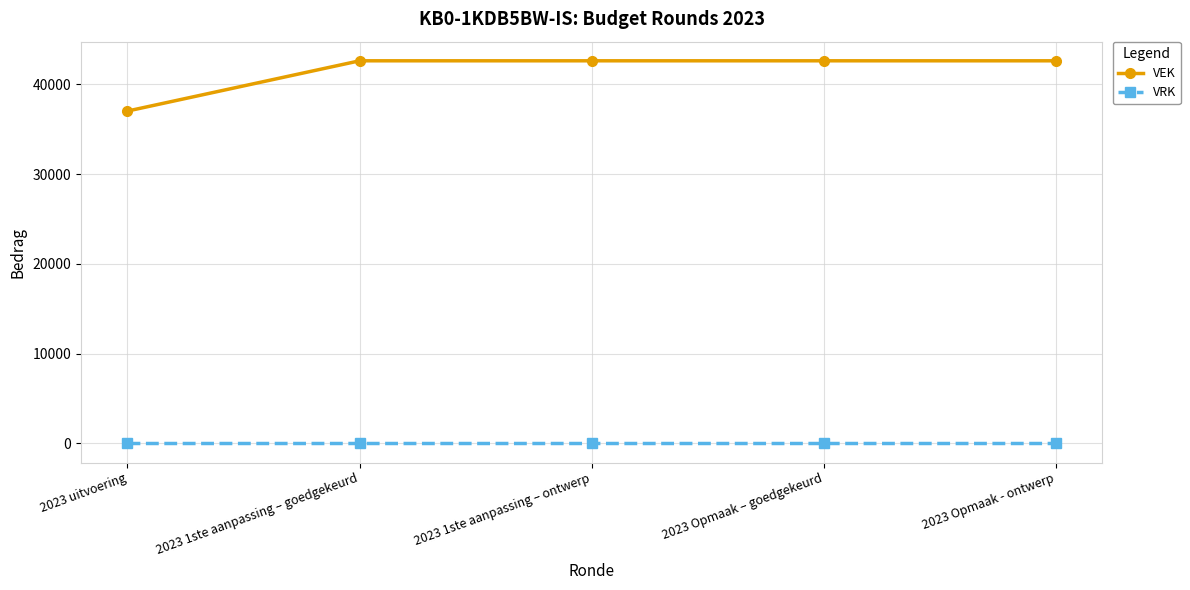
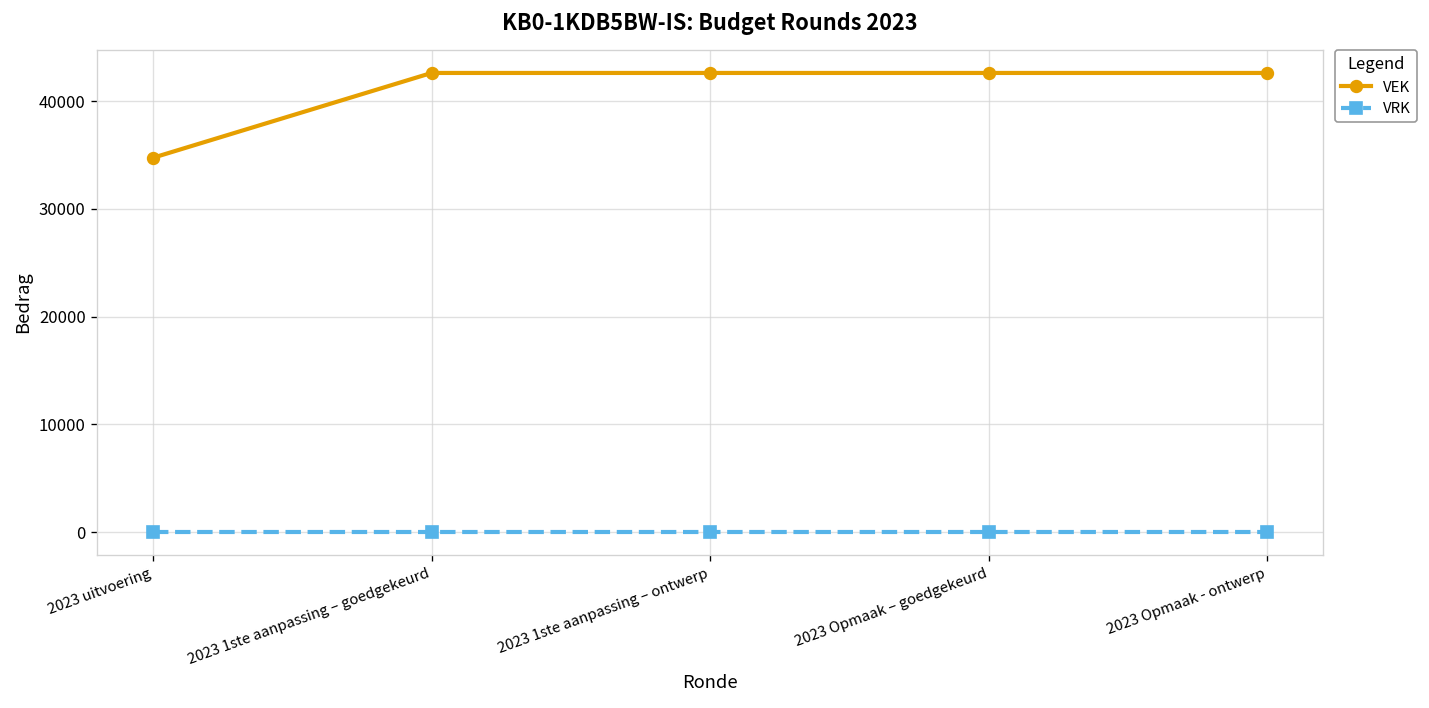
  {
    "VEK": {
-     "2023 uitvoering": 37000,
+     "2023 uitvoering": 35000,
      "2023 1ste aanpassing – goedgekeurd": 43000,
      "2023 1ste aanpassing – ontwerp": 43000,
      "2023 Opmaak – goedgekeurd": 43000,
      "2023 Opmaak - ontwerp": 43000
    },
    "VRK": {
      "2023 uitvoering": 0,
      "2023 1ste aanpassing – goedgekeurd": 0,
      "2023 1ste aanpassing – ontwerp": 0,
      "2023 Opmaak – goedgekeurd": 0,
      "2023 Opmaak - ontwerp": 0
    }
  }
